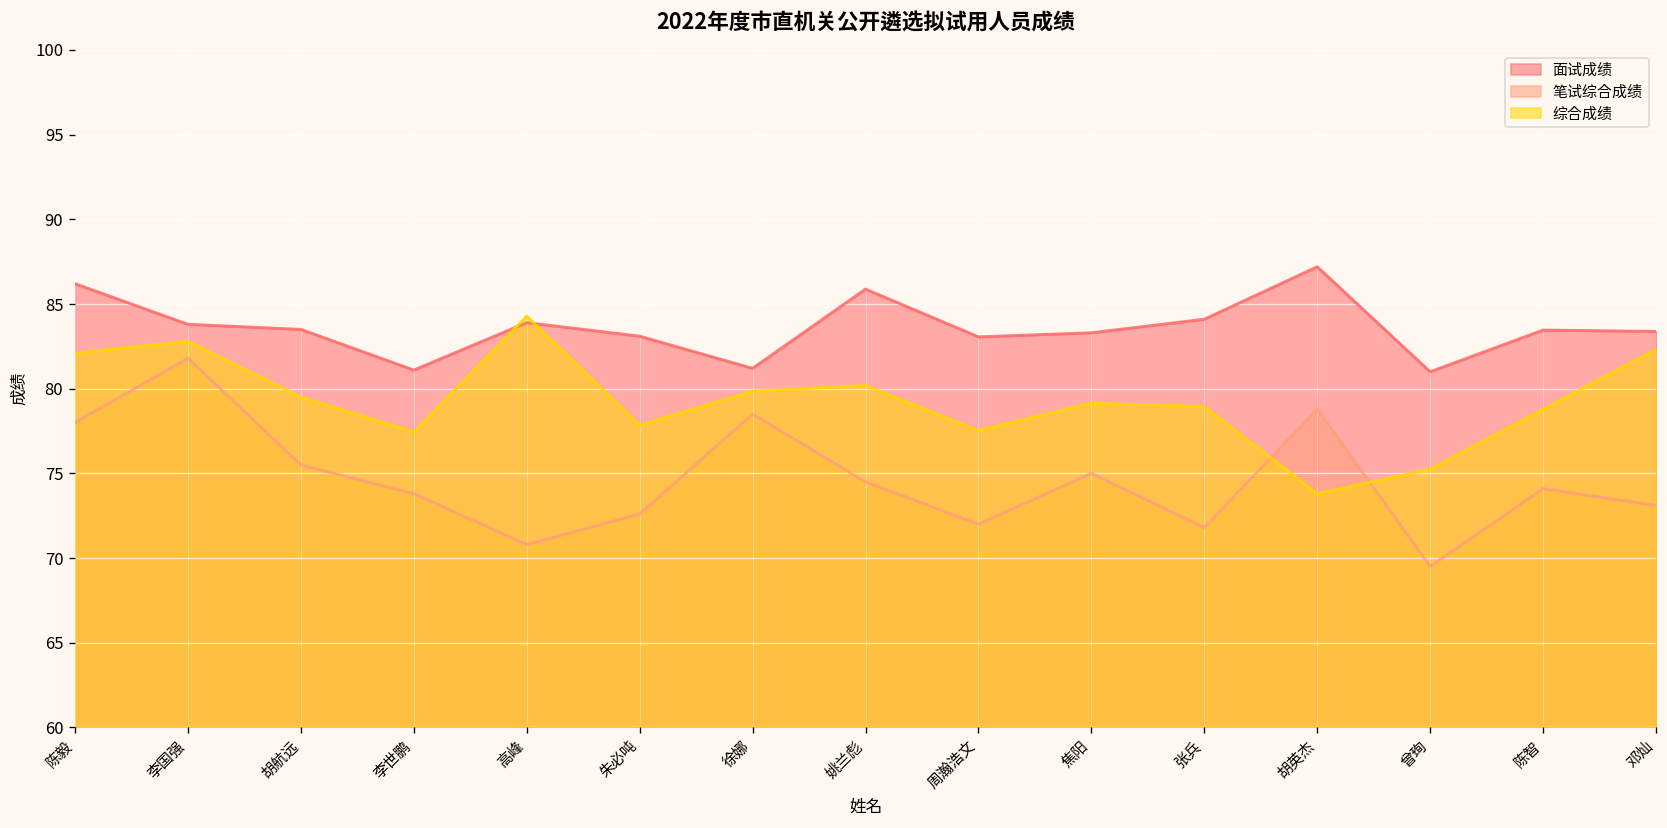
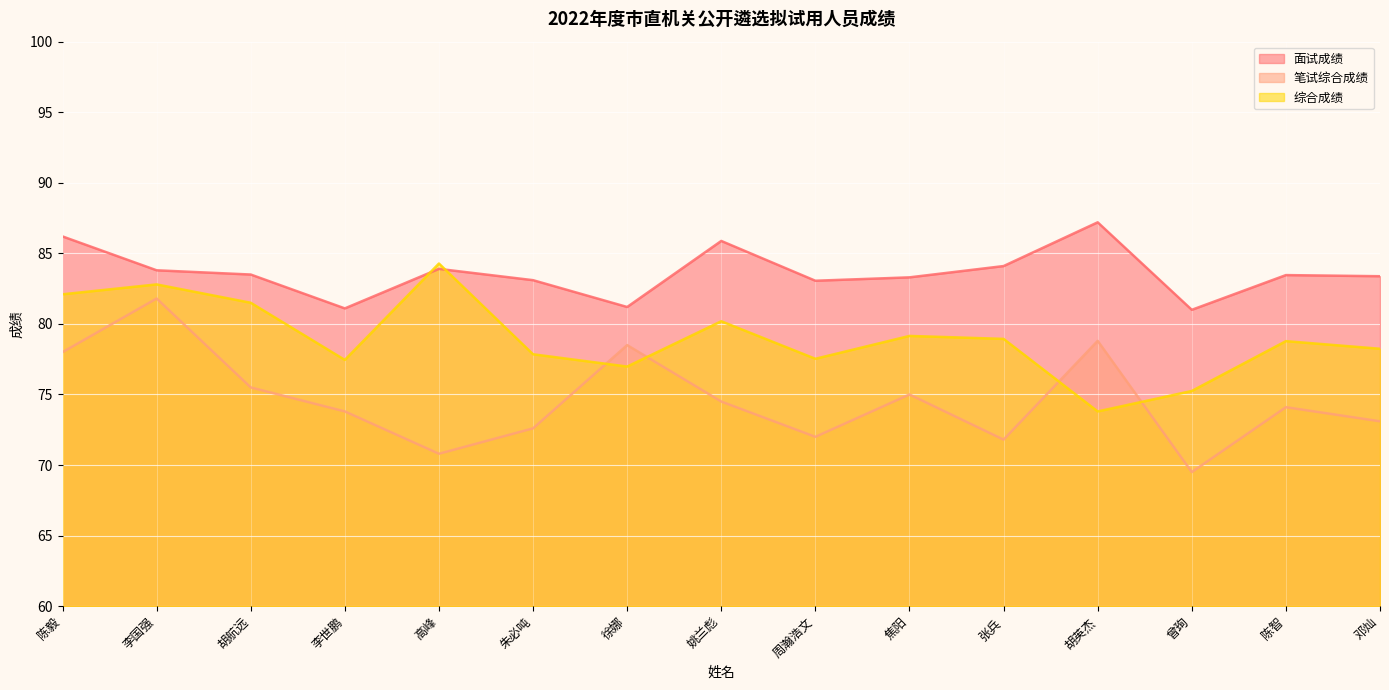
  {
    "综合成绩": {
      "陈毅": 82.1,
      "李国强": 82.8,
-     "胡航远": 79.5,
+     "胡航远": 81.5,
      "李世鹏": 77.5,
      "高峰": 84.3,
      "朱必吨": 77.9,
-     "徐娜": 79.9,
+     "徐娜": 77.0,
      "姚兰彪": 80.2,
      "周瀚浩文": 77.5,
      "焦阳": 79.2,
      "张兵": 78.9,
      "胡英杰": 73.8,
      "曾珣": 75.3,
      "陈智": 78.8,
-     "邓灿": 82.3
+     "邓灿": 78.2
    }
  }
